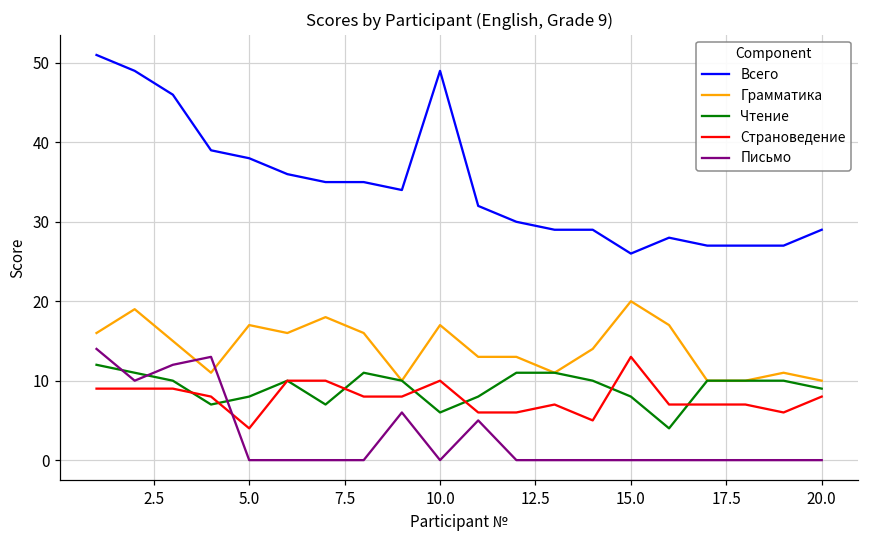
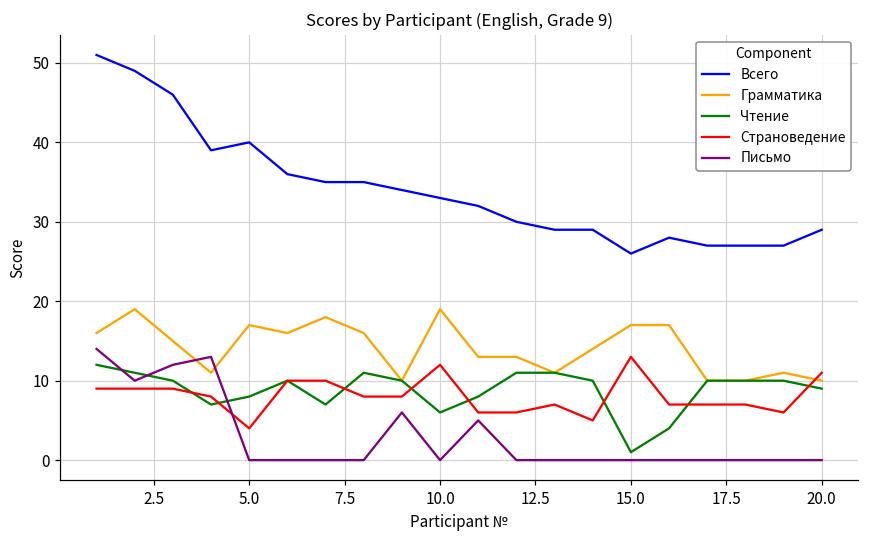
  {
    "Всего": {
-     "5.0": 38,
-     "10.0": 49,
+     "5.0": 40,
+     "10.0": 33,
      "15.0": 26,
      "20.0": 29
    },
    "Грамматика": {
      "5.0": 17,
-     "10.0": 17,
-     "15.0": 20,
+     "10.0": 19,
+     "15.0": 17,
      "20.0": 10
    },
    "Чтение": {
      "5.0": 8,
      "10.0": 6,
-     "15.0": 8,
+     "15.0": 1,
      "20.0": 9
    },
    "Страноведение": {
      "5.0": 4,
-     "10.0": 10,
+     "10.0": 12,
      "15.0": 13,
-     "20.0": 8
+     "20.0": 11
    },
    "Письмо": {
      "5.0": 0,
      "10.0": 0,
      "15.0": 0,
      "20.0": 0
    }
  }
